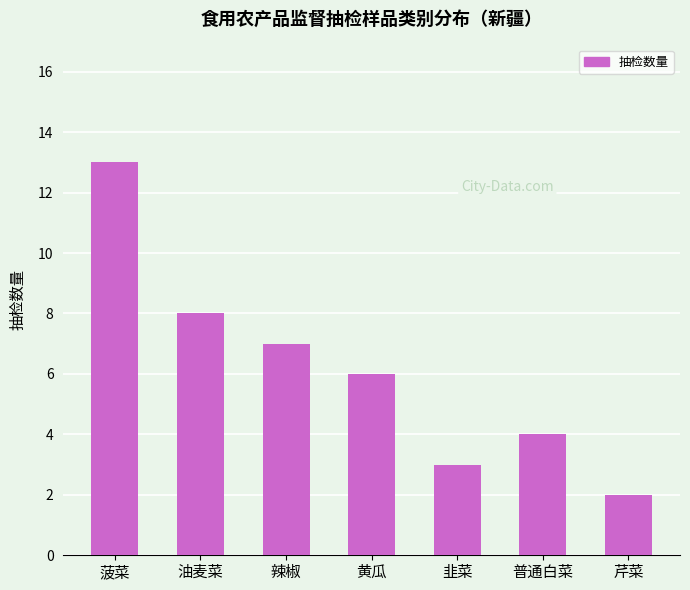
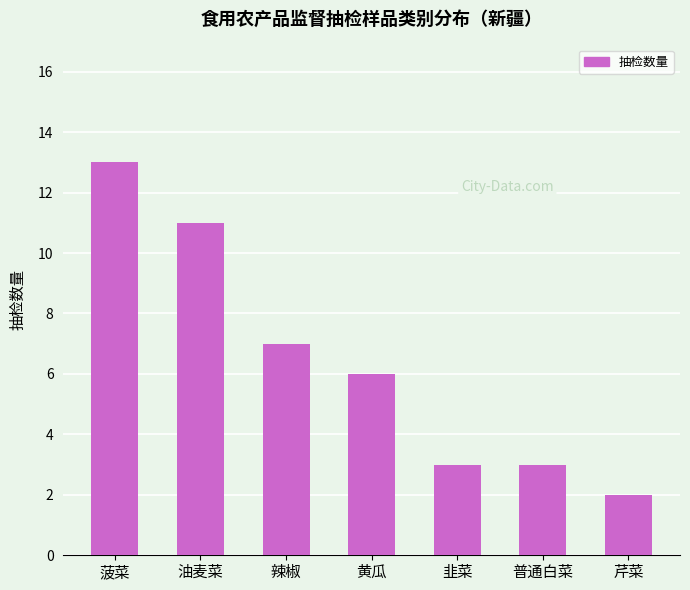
  {
    "菠菜": 13,
-   "油麦菜": 8,
+   "油麦菜": 11,
    "辣椒": 7,
    "黄瓜": 6,
    "韭菜": 3,
-   "普通白菜": 4,
+   "普通白菜": 3,
    "芹菜": 2
  }
